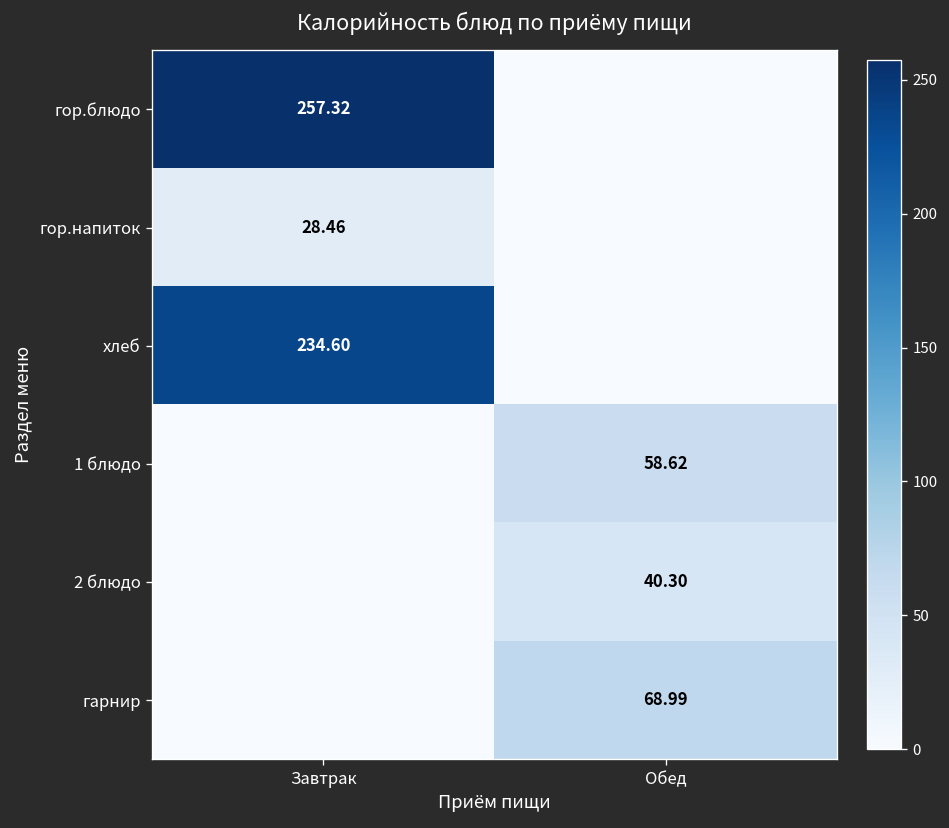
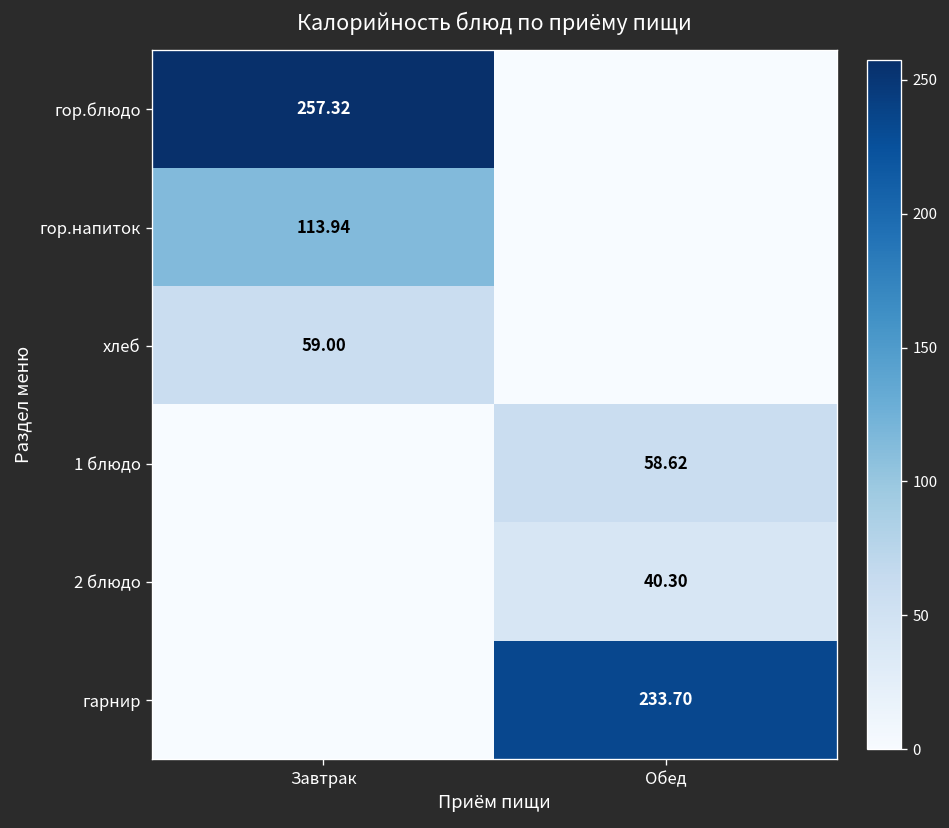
  {
    "гор.блюдо": {
      "Завтрак": 257.32
    },
    "гор.напиток": {
-     "Завтрак": 28.46
+     "Завтрак": 113.94
    },
    "хлеб": {
-     "Завтрак": 234.60
+     "Завтрак": 59.00
    },
    "1 блюдо": {
      "Обед": 58.62
    },
    "2 блюдо": {
      "Обед": 40.30
    },
    "гарнир": {
-     "Обед": 68.99
+     "Обед": 233.70
    }
  }
